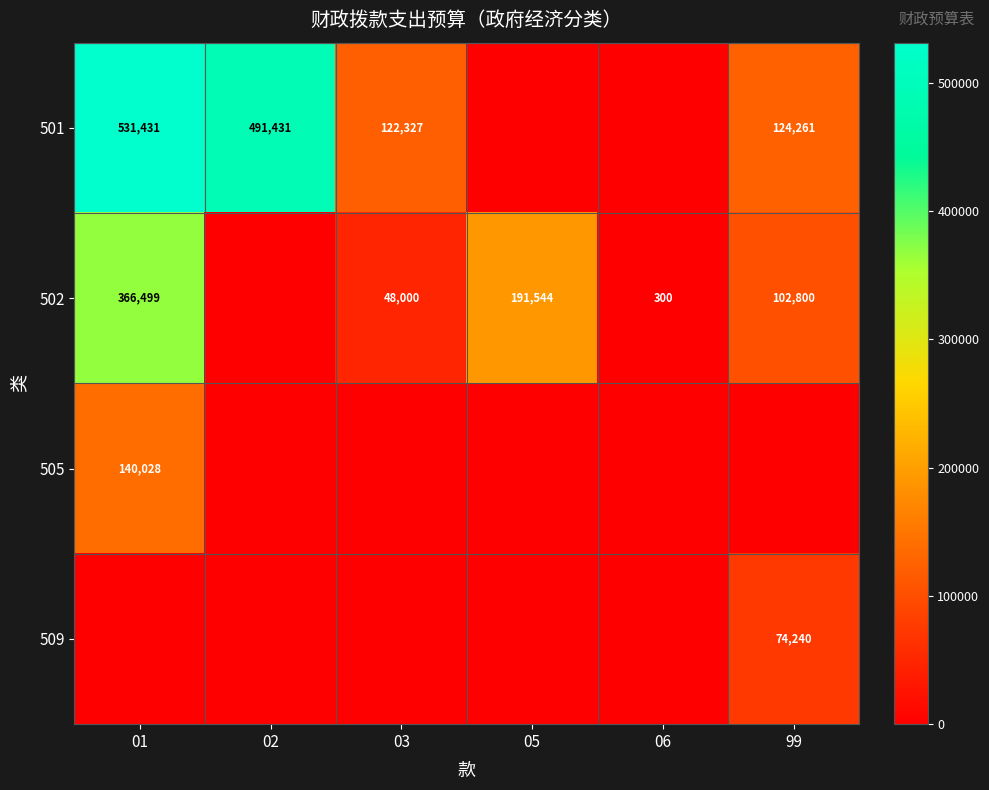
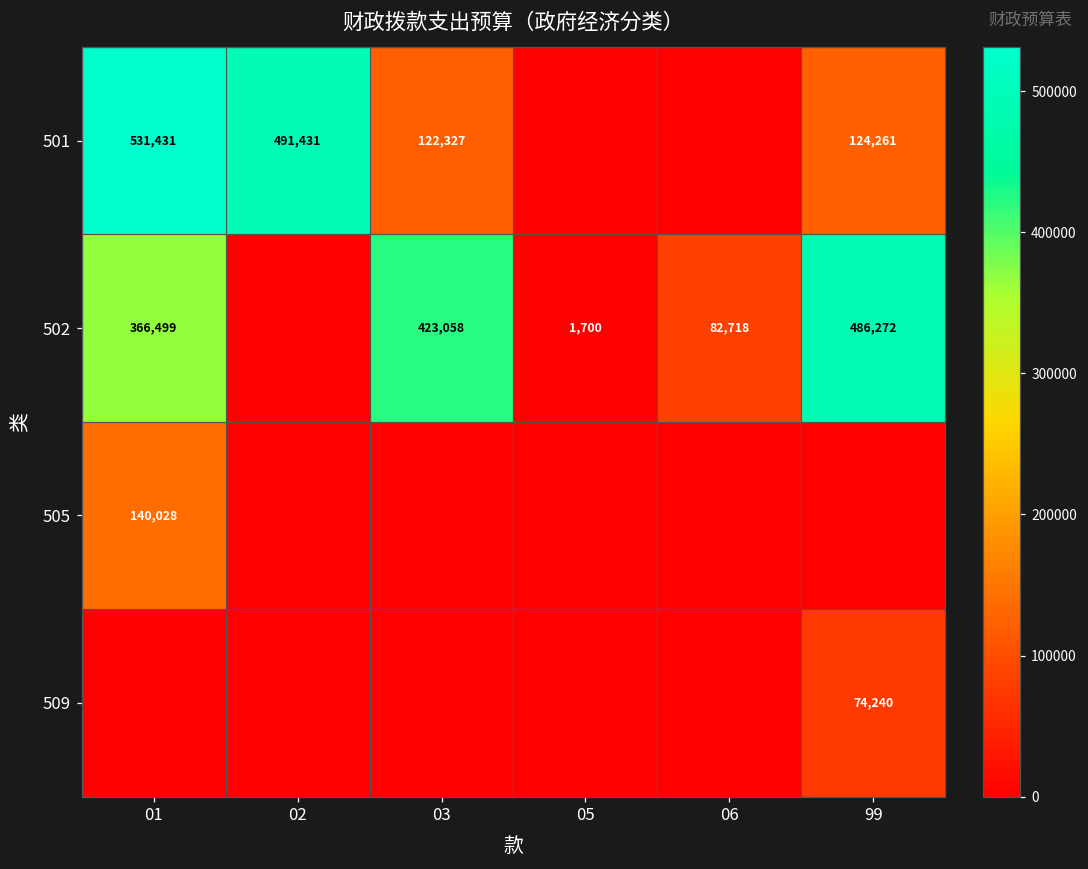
  {
    "501": {
      "01": "531,431",
      "02": "491,431",
      "03": "122,327",
      "99": "124,261"
    },
    "502": {
      "01": "366,499",
-     "03": "48,000",
-     "05": "191,544",
-     "06": "300",
-     "99": "102,800"
+     "03": "423,058",
+     "05": "1,700",
+     "06": "82,718",
+     "99": "486,272"
    },
    "505": {
      "01": "140,028"
    },
    "509": {
      "99": "74,240"
    }
  }
